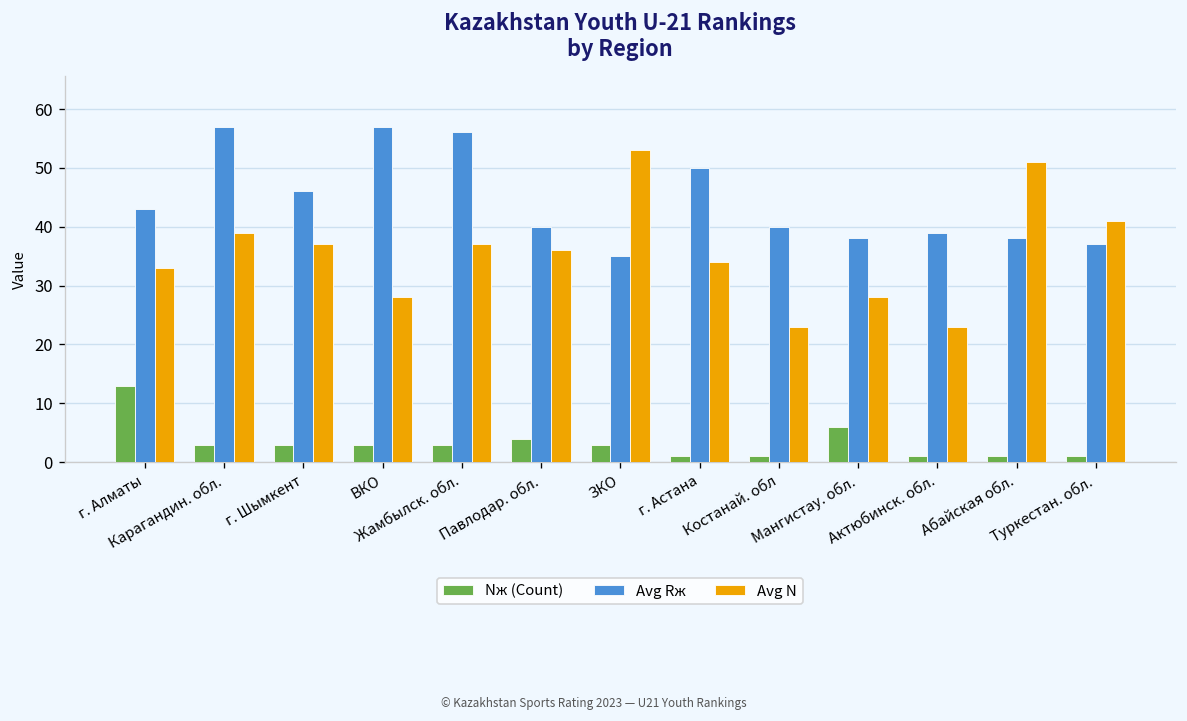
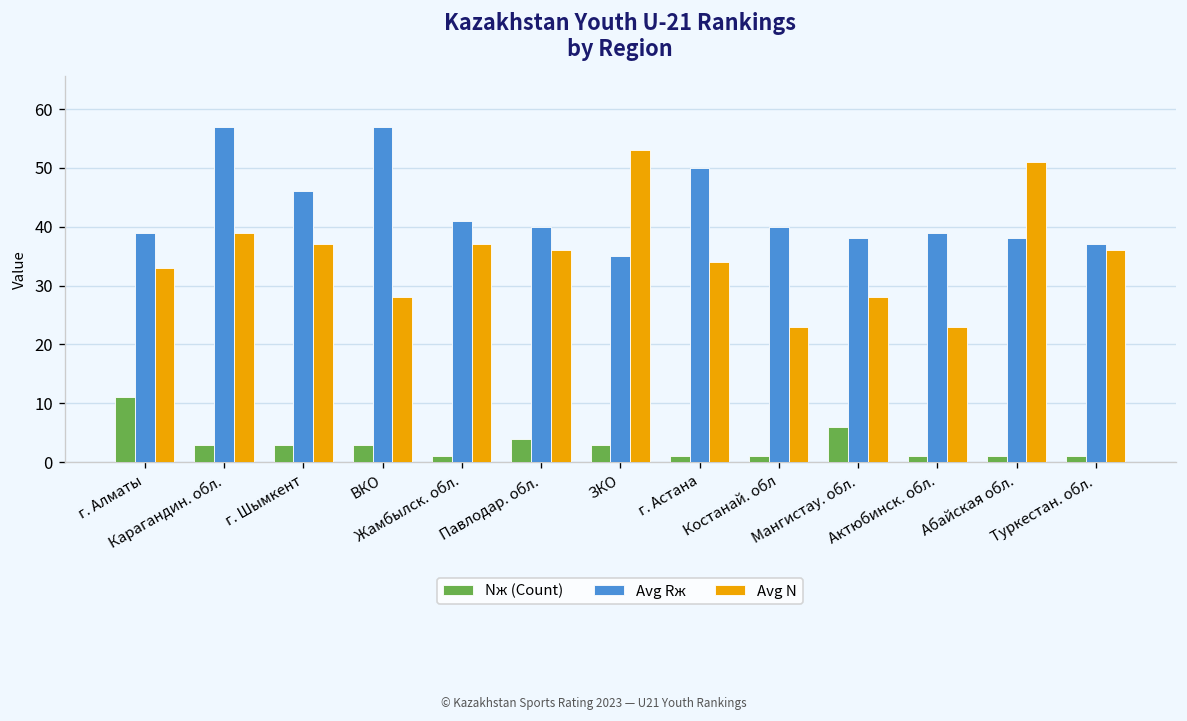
  {
    "Nж (Count)": {
-     "г. Алматы": 13,
+     "г. Алматы": 11,
      "Карагандин. обл.": 3,
      "г. Шымкент": 3,
      "ВКО": 3,
-     "Жамбылск. обл.": 3,
+     "Жамбылск. обл.": 1,
      "Павлодар. обл.": 4,
      "ЗКО": 3,
      "г. Астана": 1,
      "Костанай. обл": 1,
      "Мангистау. обл.": 6,
      "Актюбинск. обл.": 1,
      "Абайская обл.": 1,
      "Туркестан. обл.": 1
    },
    "Avg Rж": {
-     "г. Алматы": 43,
+     "г. Алматы": 39,
      "Карагандин. обл.": 57,
      "г. Шымкент": 46,
      "ВКО": 57,
-     "Жамбылск. обл.": 56,
+     "Жамбылск. обл.": 41,
      "Павлодар. обл.": 40,
      "ЗКО": 35,
      "г. Астана": 50,
      "Костанай. обл": 40,
      "Мангистау. обл.": 38,
      "Актюбинск. обл.": 39,
      "Абайская обл.": 38,
      "Туркестан. обл.": 37
    },
    "Avg N": {
      "г. Алматы": 33,
      "Карагандин. обл.": 39,
      "г. Шымкент": 37,
      "ВКО": 28,
      "Жамбылск. обл.": 37,
      "Павлодар. обл.": 36,
      "ЗКО": 53,
      "г. Астана": 34,
      "Костанай. обл": 23,
      "Мангистау. обл.": 28,
      "Актюбинск. обл.": 23,
      "Абайская обл.": 51,
-     "Туркестан. обл.": 41
+     "Туркестан. обл.": 36
    }
  }
